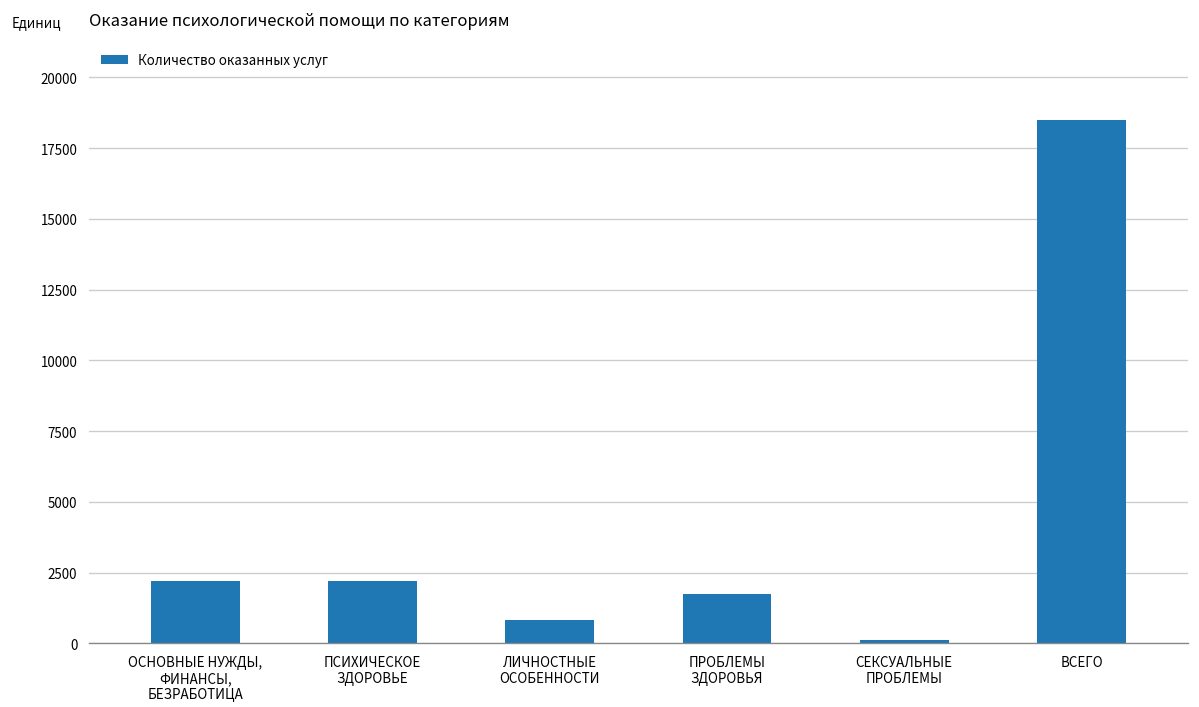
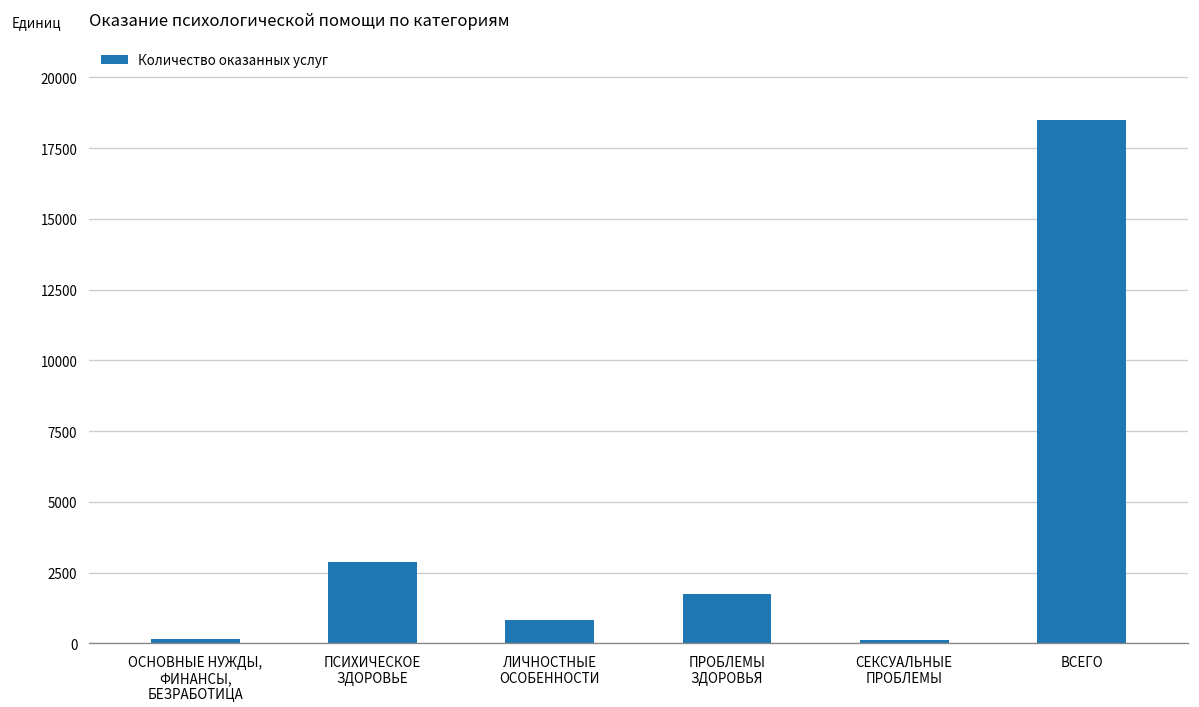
  {
-   "ОСНОВНЫЕ НУЖДЫ, ФИНАНСЫ, БЕЗРАБОТИЦА": 2200,
-   "ПСИХИЧЕСКОЕ ЗДОРОВЬЕ": 2200,
+   "ОСНОВНЫЕ НУЖДЫ, ФИНАНСЫ, БЕЗРАБОТИЦА": 200,
+   "ПСИХИЧЕСКОЕ ЗДОРОВЬЕ": 2900,
    "ЛИЧНОСТНЫЕ ОСОБЕННОСТИ": 800,
    "ПРОБЛЕМЫ ЗДОРОВЬЯ": 1800,
    "СЕКСУАЛЬНЫЕ ПРОБЛЕМЫ": 100,
    "ВСЕГО": 18500
  }
